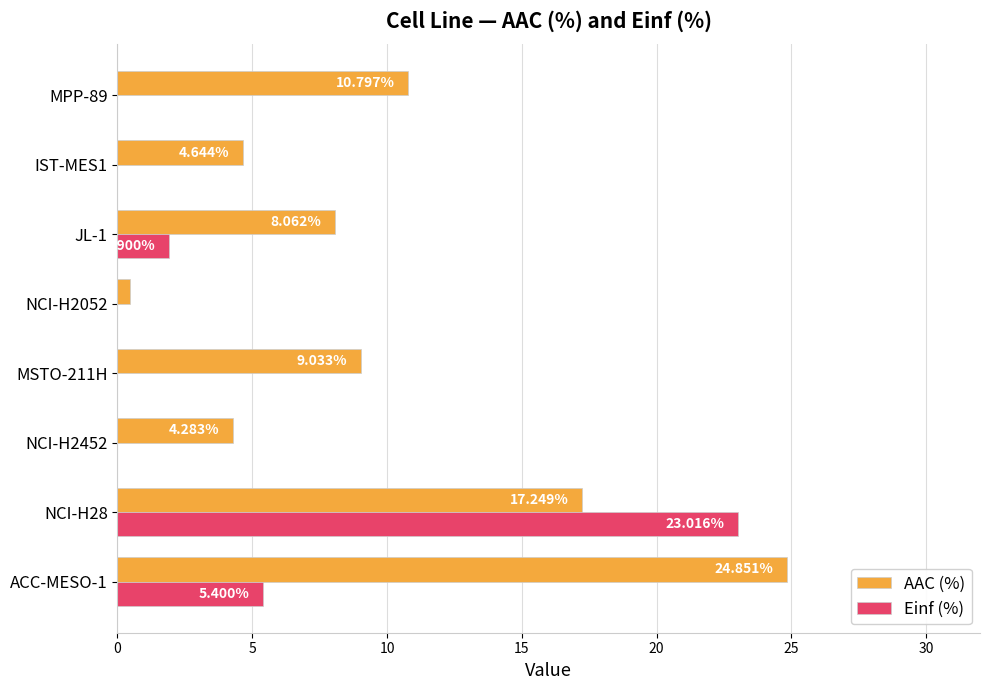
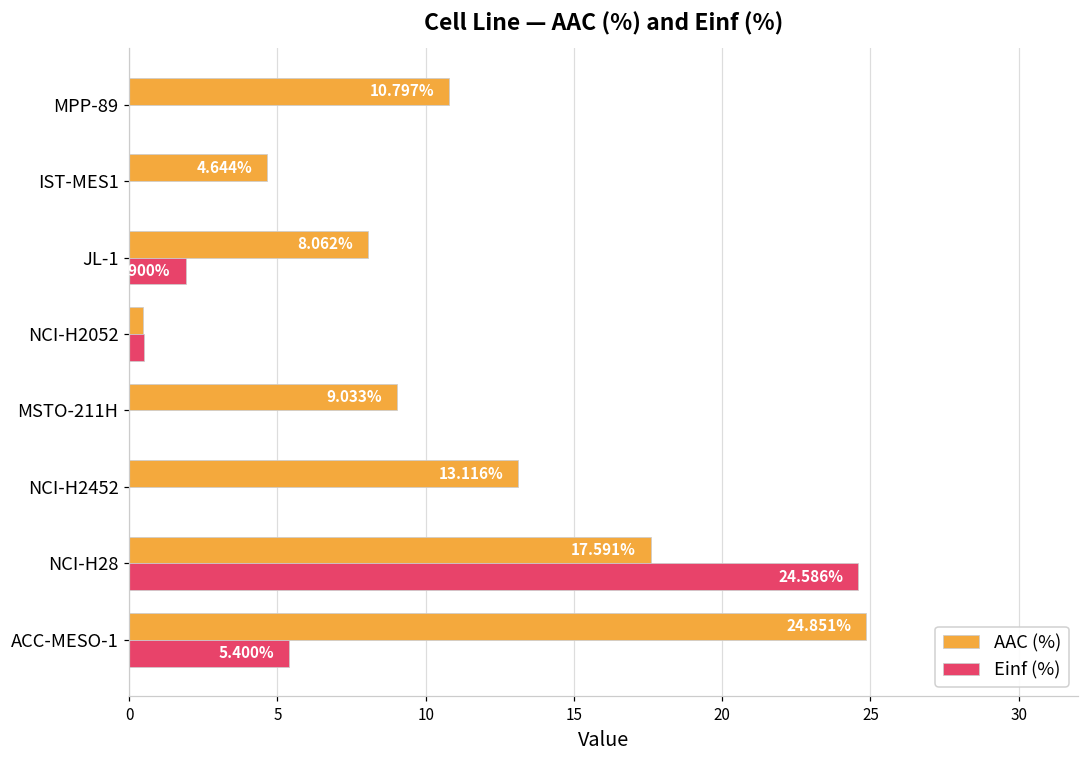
  {
    "AAC (%)": {
      "MPP-89": "10.797%",
      "IST-MES1": "4.644%",
      "JL-1": "8.062%",
      "MSTO-211H": "9.033%",
-     "NCI-H2452": "4.283%",
-     "NCI-H28": "17.249%",
+     "NCI-H2452": "13.116%",
+     "NCI-H28": "17.591%",
      "ACC-MESO-1": "24.851%"
    },
    "Einf (%)": {
      "JL-1": "1.900%",
-     "NCI-H2052": "0.0",
-     "NCI-H28": "23.016%",
+     "NCI-H2052": "0.5",
+     "NCI-H28": "24.586%",
      "ACC-MESO-1": "5.400%"
    }
  }
